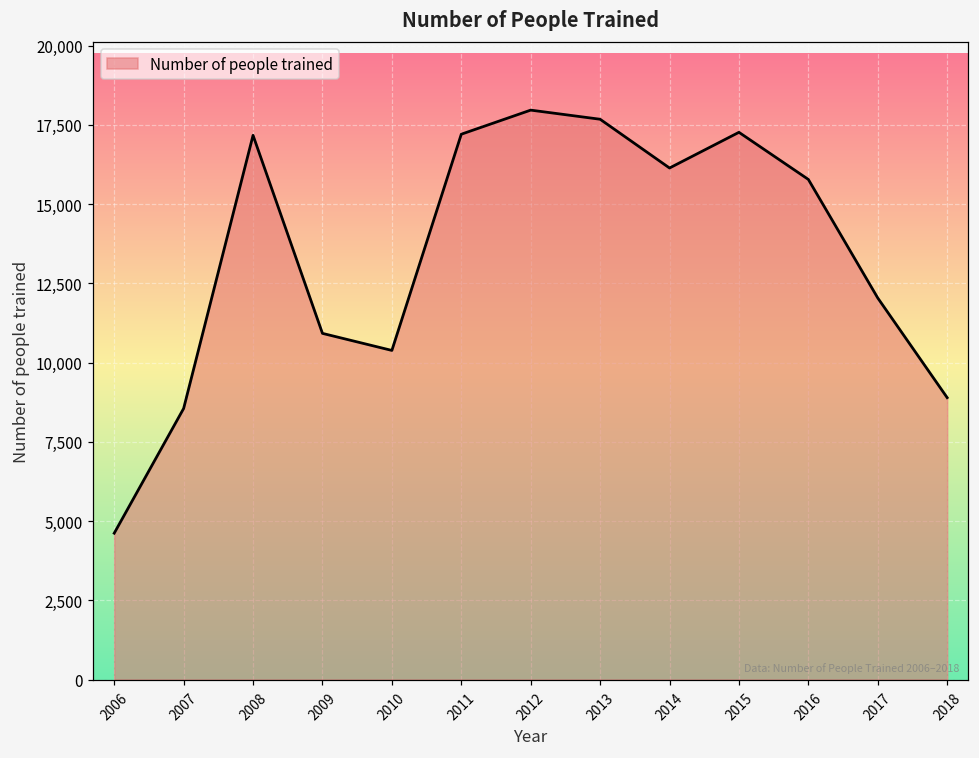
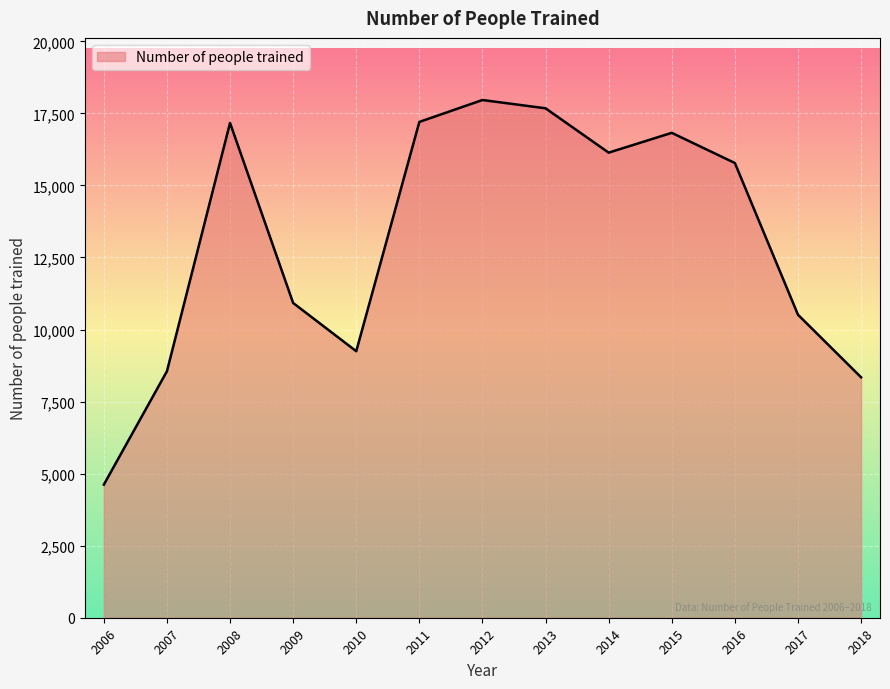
  {
    "2006": "4,600",
    "2007": "8,600",
    "2008": "17,200",
    "2009": "10,900",
-   "2010": "10,400",
+   "2010": "9,200",
    "2011": "17,200",
    "2012": "18,000",
    "2013": "17,700",
    "2014": "16,100",
-   "2015": "17,300",
+   "2015": "16,800",
    "2016": "15,800",
-   "2017": "12,000",
-   "2018": "8,900"
+   "2017": "10,500",
+   "2018": "8,300"
  }
